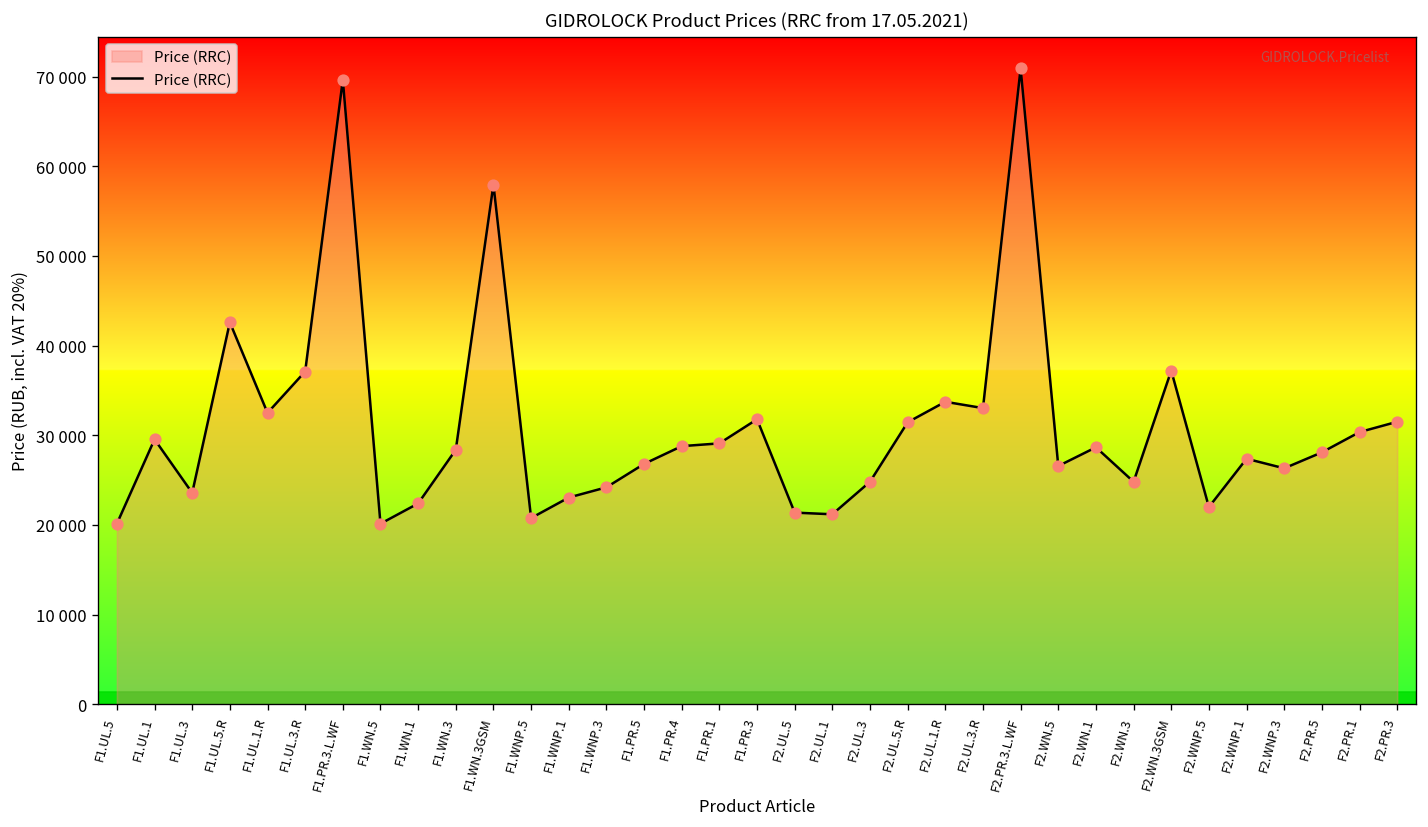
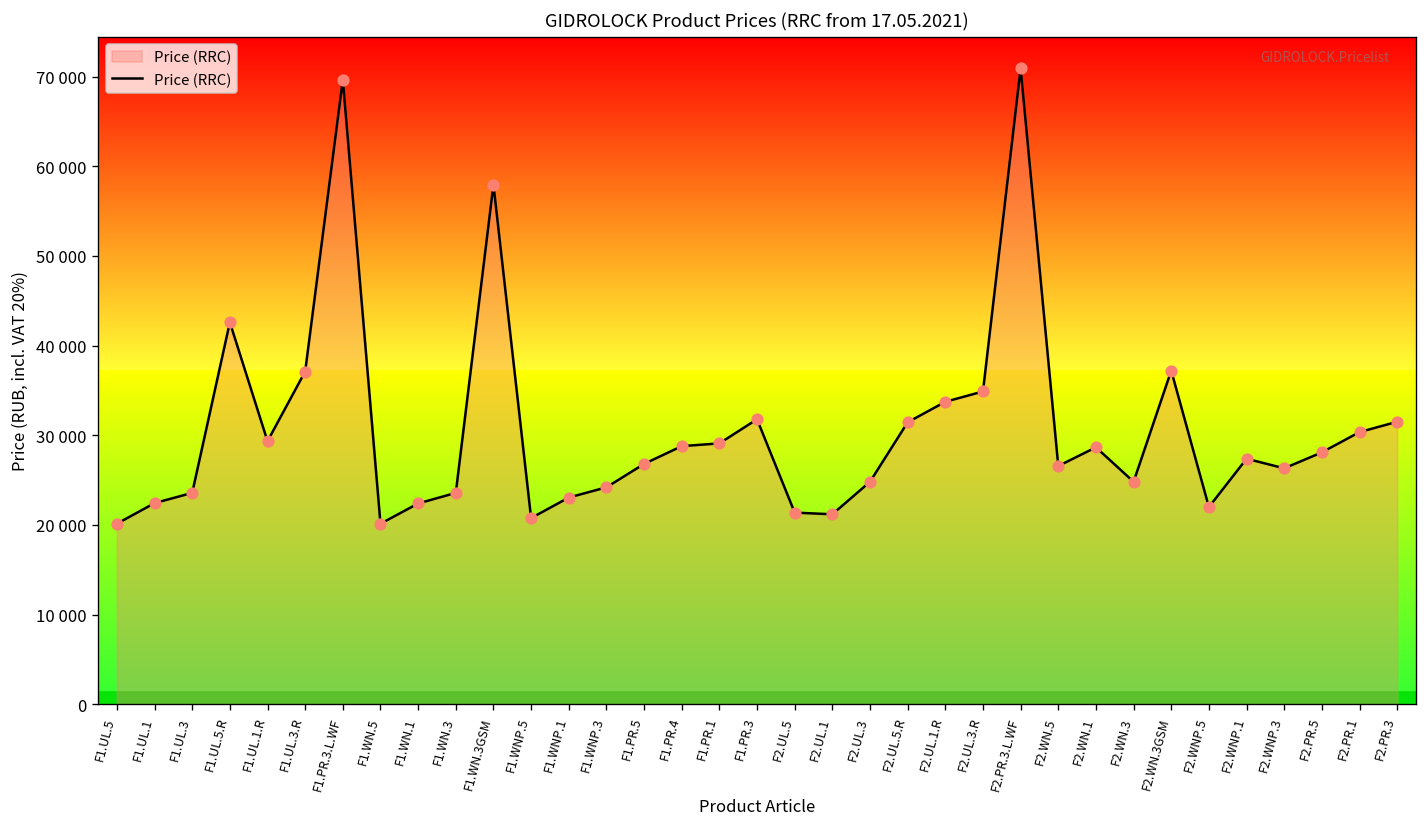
  {
    "F1.UL.5": 20000,
-   "F1.UL.1": 30000,
+   "F1.UL.1": 22000,
    "F1.UL.3": 24000,
    "F1.UL.5.R": 43000,
-   "F1.UL.1.R": 33000,
+   "F1.UL.1.R": 29000,
    "F1.UL.3.R": 37000,
    "F1.PR.3.L.WF": 70000,
    "F1.WN.5": 20000,
    "F1.WN.1": 22000,
-   "F1.WN.3": 28000,
+   "F1.WN.3": 24000,
    "F1.WN.3GSM": 58000,
    "F1.WNP.5": 21000,
    "F1.WNP.1": 23000,
    "F1.WNP.3": 24000,
    "F1.PR.5": 27000,
    "F1.PR.4": 29000,
    "F1.PR.1": 29000,
    "F1.PR.3": 32000,
    "F2.UL.5": 21000,
    "F2.UL.1": 21000,
    "F2.UL.3": 25000,
    "F2.UL.5.R": 31000,
    "F2.UL.1.R": 34000,
-   "F2.UL.3.R": 33000,
+   "F2.UL.3.R": 35000,
    "F2.PR.3.L.WF": 71000,
    "F2.WN.5": 27000,
    "F2.WN.1": 29000,
    "F2.WN.3": 25000,
    "F2.WN.3GSM": 37000,
    "F2.WNP.5": 22000,
    "F2.WNP.1": 27000,
    "F2.WNP.3": 26000,
    "F2.PR.5": 28000,
    "F2.PR.1": 30000,
    "F2.PR.3": 32000
  }
